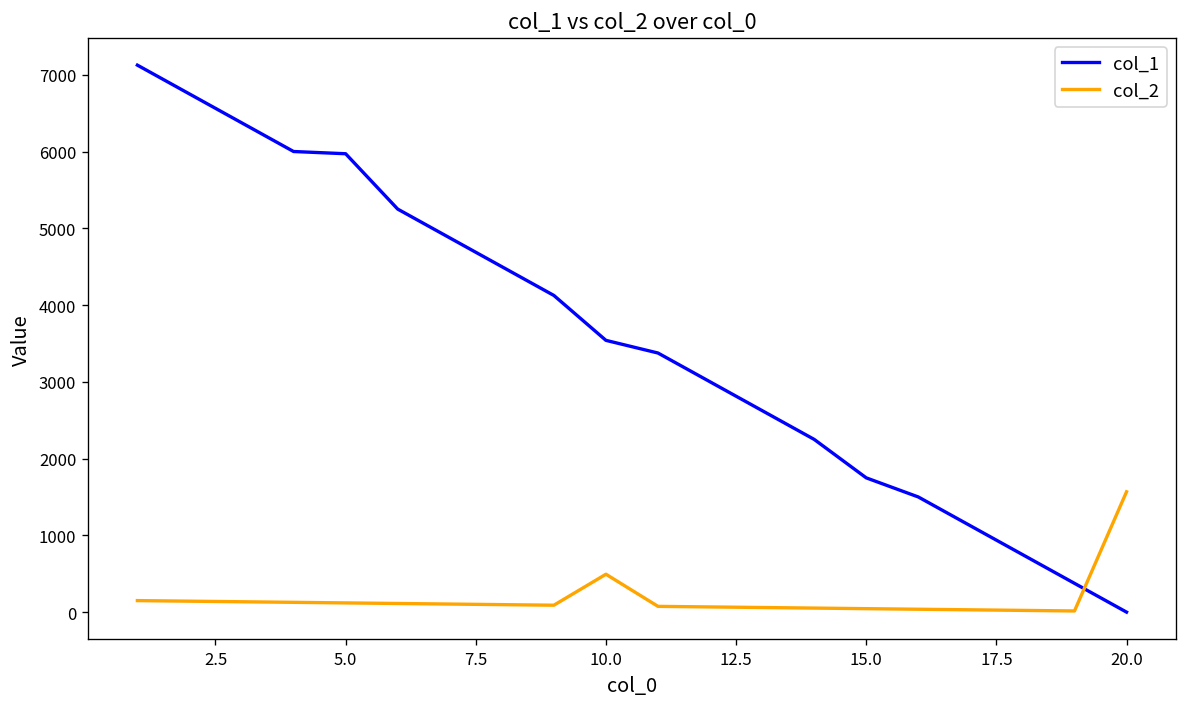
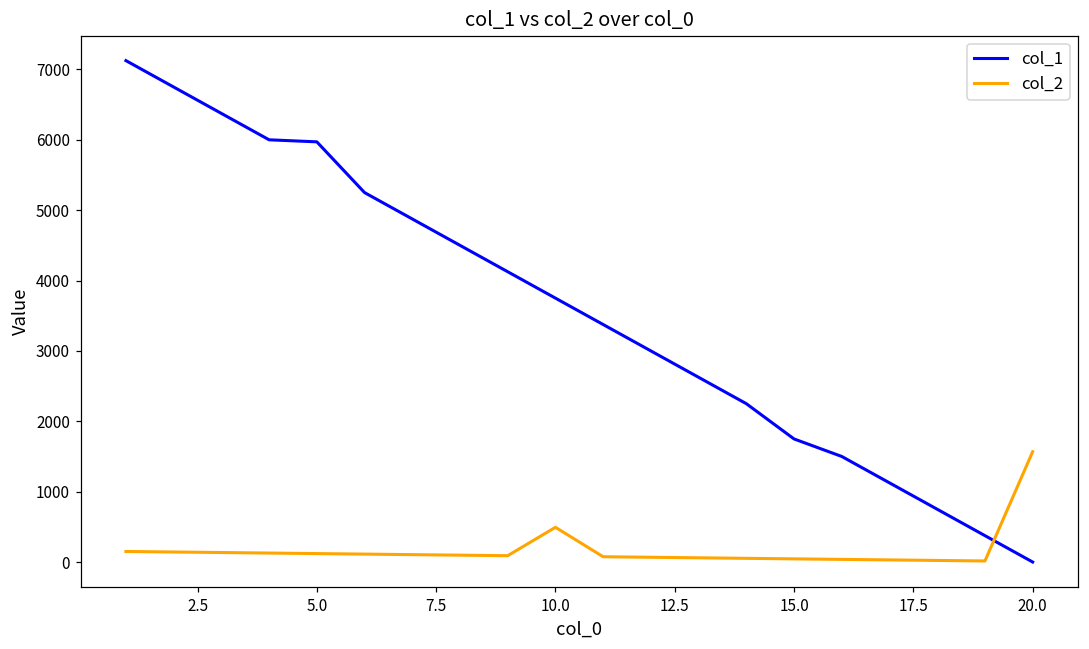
  {
    "col_1": {
      "5.0": 6000,
-     "10.0": 3500,
+     "10.0": 3800,
      "15.0": 1700,
      "20.0": 0
    },
    "col_2": {
      "5.0": 100,
      "10.0": 500,
      "15.0": 0,
      "20.0": 1600
    }
  }
